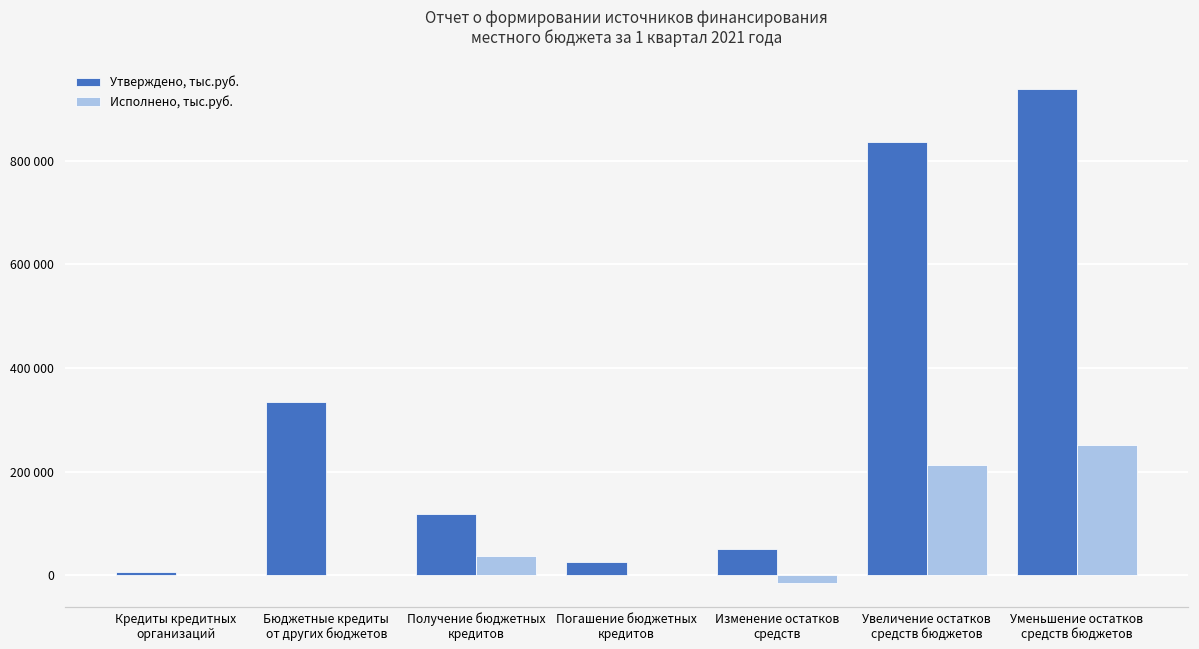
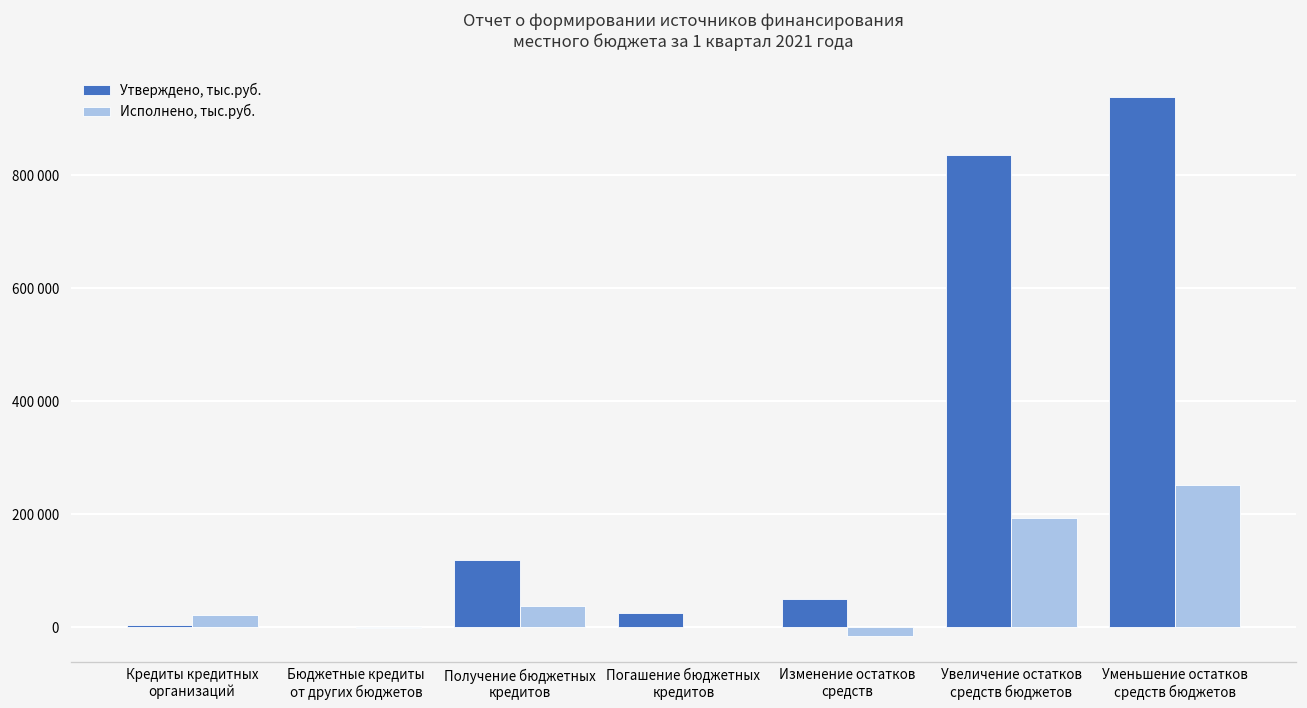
  {
    "Утверждено, тыс.руб.": {
-     "Бюджетные кредиты от других бюджетов": 330000,
+     "Бюджетные кредиты от других бюджетов": 0,
      "Получение бюджетных кредитов": 120000,
      "Погашение бюджетных кредитов": 30000,
      "Изменение остатков средств": 50000,
      "Увеличение остатков средств бюджетов": 840000,
      "Уменьшение остатков средств бюджетов": 940000
    },
    "Исполнено, тыс.руб.": {
-     "Кредиты кредитных организаций": 0,
+     "Кредиты кредитных организаций": 20000,
      "Получение бюджетных кредитов": 40000,
      "Изменение остатков средств": -10000,
-     "Увеличение остатков средств бюджетов": 210000,
+     "Увеличение остатков средств бюджетов": 190000,
      "Уменьшение остатков средств бюджетов": 250000
    }
  }
